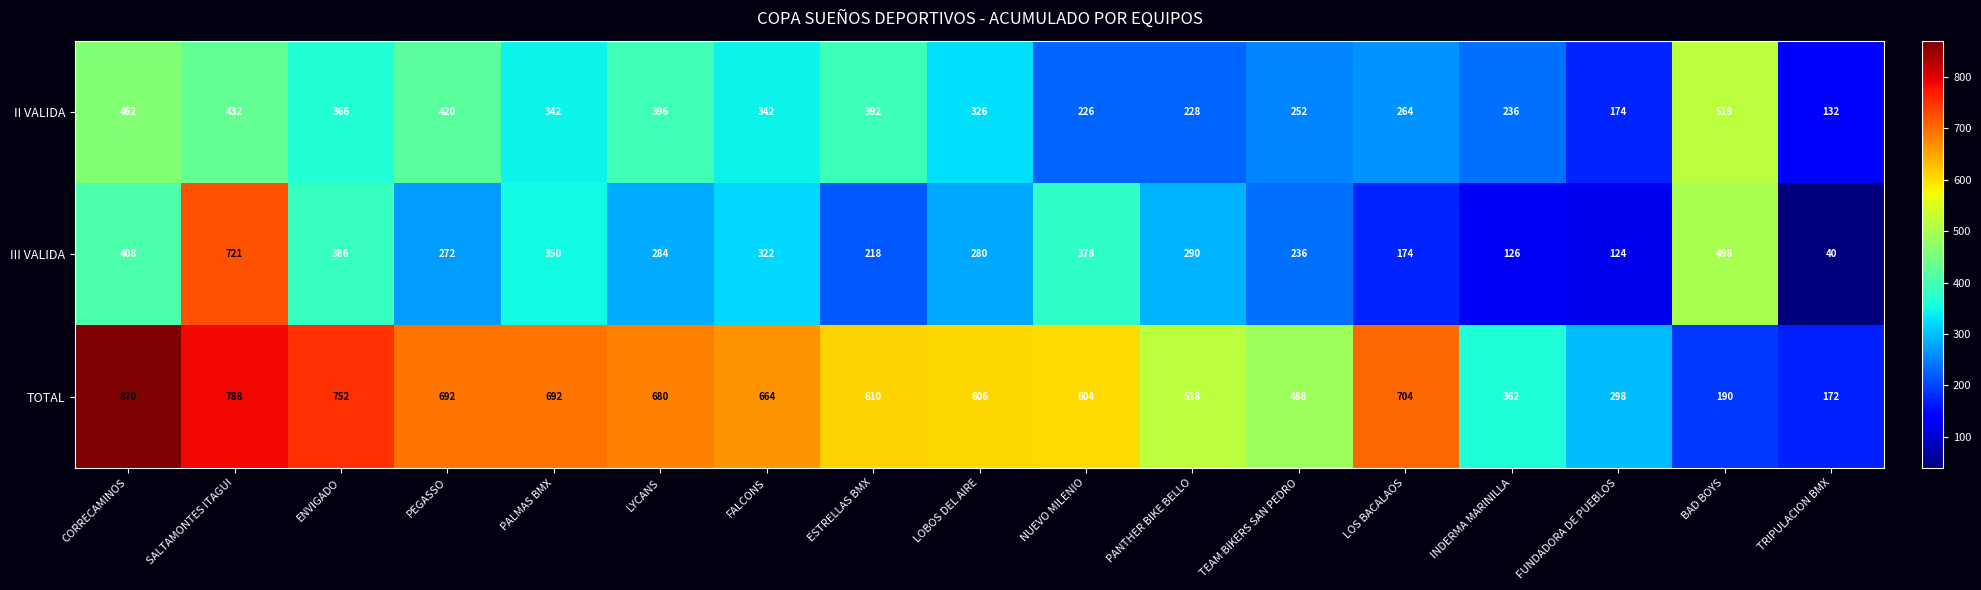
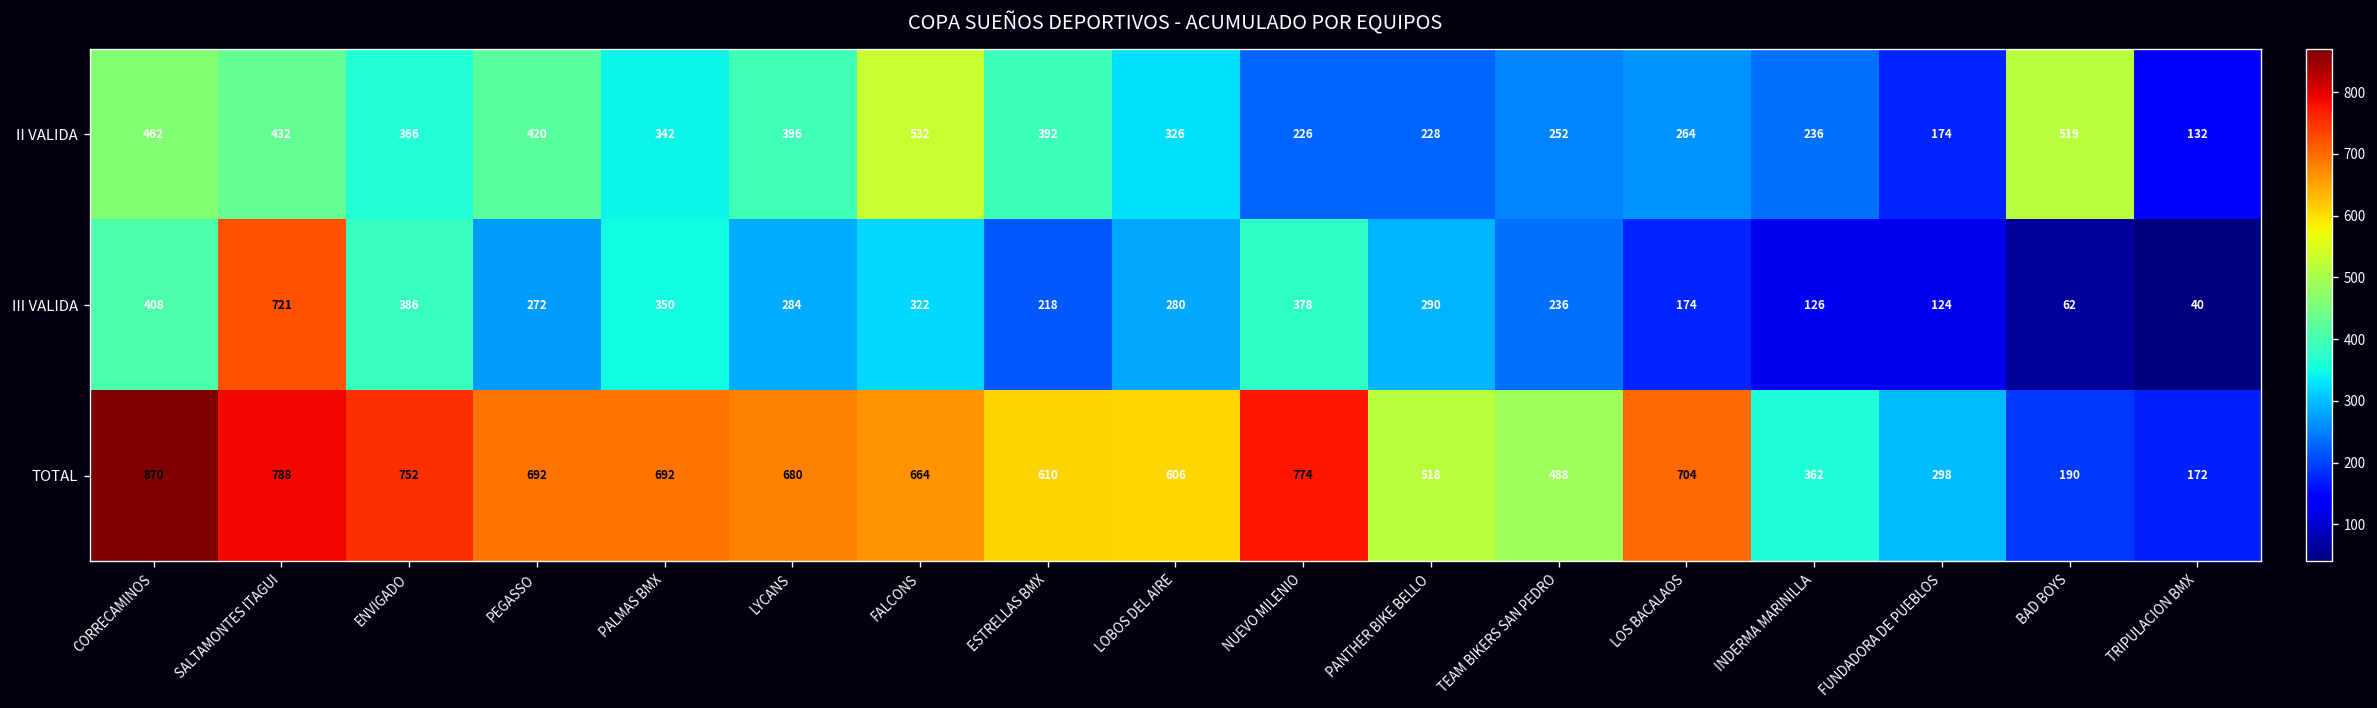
  {
    "II VALIDA": {
      "CORRECAMINOS": 462,
      "SALTAMONTES ITAGUI": 432,
      "ENVIGADO": 366,
      "PEGASSO": 420,
      "PALMAS BMX": 342,
      "LYCANS": 396,
-     "FALCONS": 342,
+     "FALCONS": 532,
      "ESTRELLAS BMX": 392,
      "LOBOS DEL AIRE": 326,
      "NUEVO MILENIO": 226,
      "PANTHER BIKE BELLO": 228,
      "TEAM BIKERS SAN PEDRO": 252,
      "LOS BACALAOS": 264,
      "INDERMA MARINILLA": 236,
      "FUNDADORA DE PUEBLOS": 174,
      "BAD BOYS": 519,
      "TRIPULACION BMX": 132
    },
    "III VALIDA": {
      "CORRECAMINOS": 408,
      "SALTAMONTES ITAGUI": 721,
      "ENVIGADO": 386,
      "PEGASSO": 272,
      "PALMAS BMX": 350,
      "LYCANS": 284,
      "FALCONS": 322,
      "ESTRELLAS BMX": 218,
      "LOBOS DEL AIRE": 280,
      "NUEVO MILENIO": 378,
      "PANTHER BIKE BELLO": 290,
      "TEAM BIKERS SAN PEDRO": 236,
      "LOS BACALAOS": 174,
      "INDERMA MARINILLA": 126,
      "FUNDADORA DE PUEBLOS": 124,
-     "BAD BOYS": 498,
+     "BAD BOYS": 62,
      "TRIPULACION BMX": 40
    },
    "TOTAL": {
      "CORRECAMINOS": 870,
      "SALTAMONTES ITAGUI": 788,
      "ENVIGADO": 752,
      "PEGASSO": 692,
      "PALMAS BMX": 692,
      "LYCANS": 680,
      "FALCONS": 664,
      "ESTRELLAS BMX": 610,
      "LOBOS DEL AIRE": 606,
-     "NUEVO MILENIO": 604,
+     "NUEVO MILENIO": 774,
      "PANTHER BIKE BELLO": 518,
      "TEAM BIKERS SAN PEDRO": 488,
      "LOS BACALAOS": 704,
      "INDERMA MARINILLA": 362,
      "FUNDADORA DE PUEBLOS": 298,
      "BAD BOYS": 190,
      "TRIPULACION BMX": 172
    }
  }
